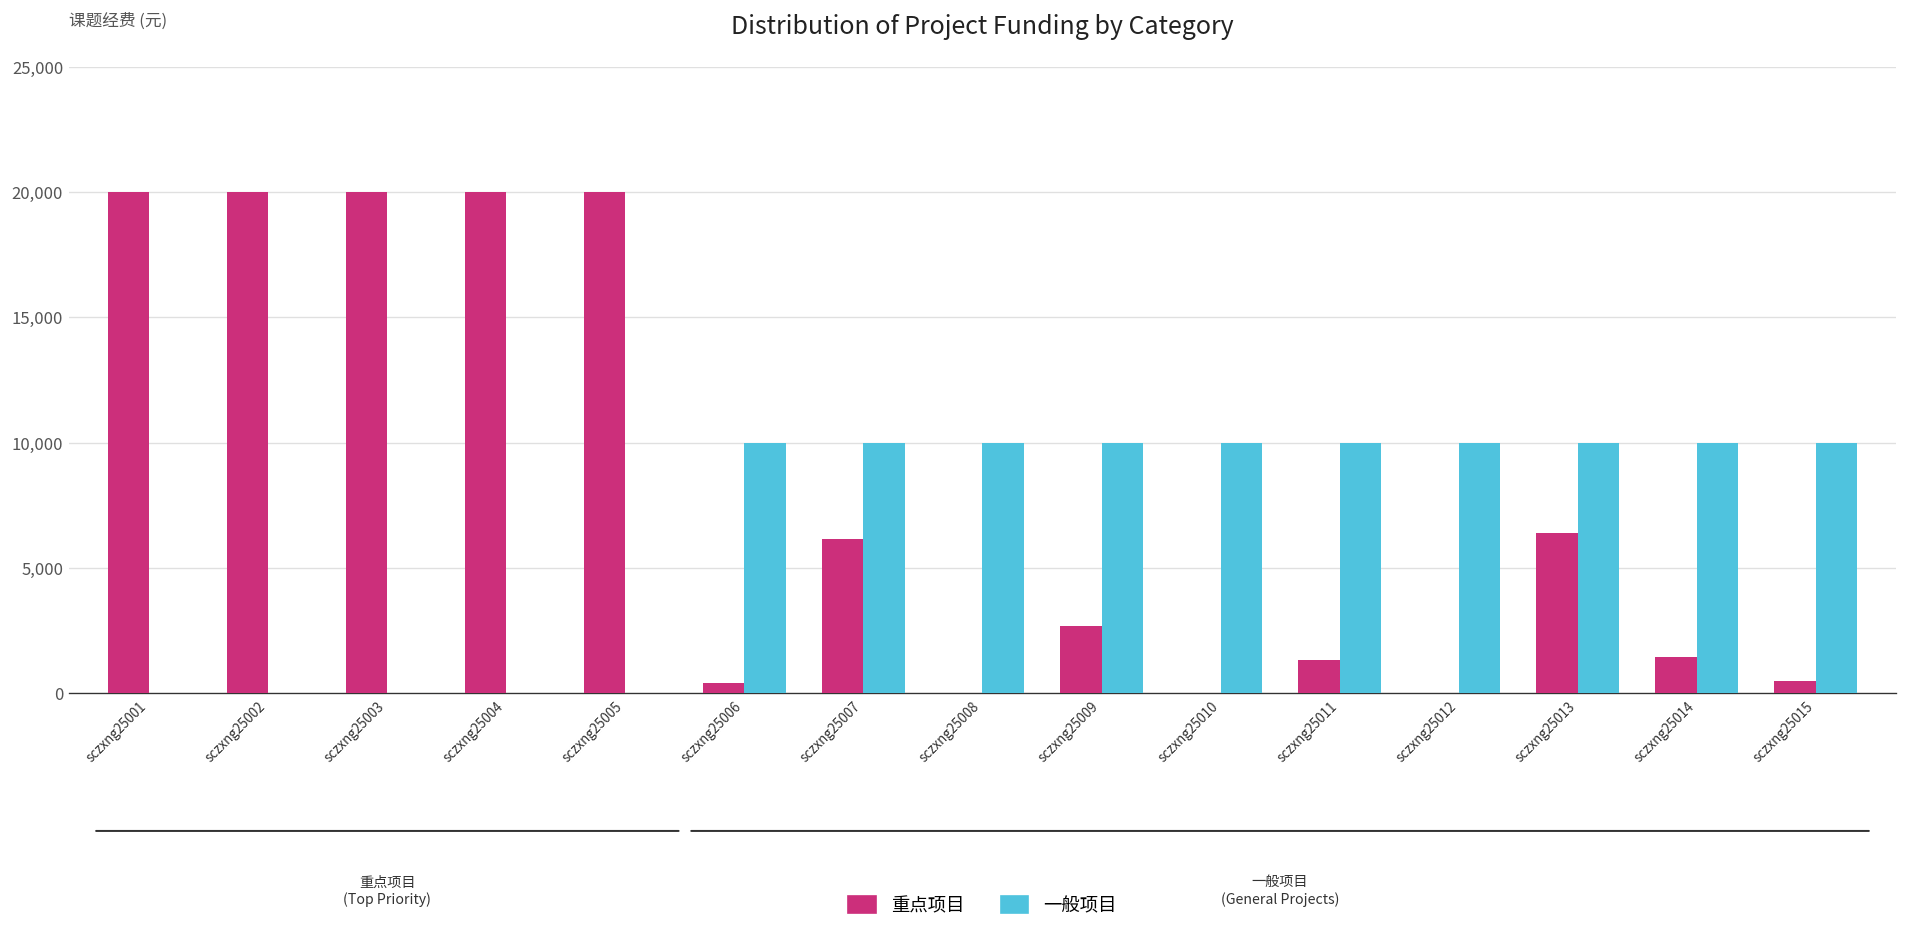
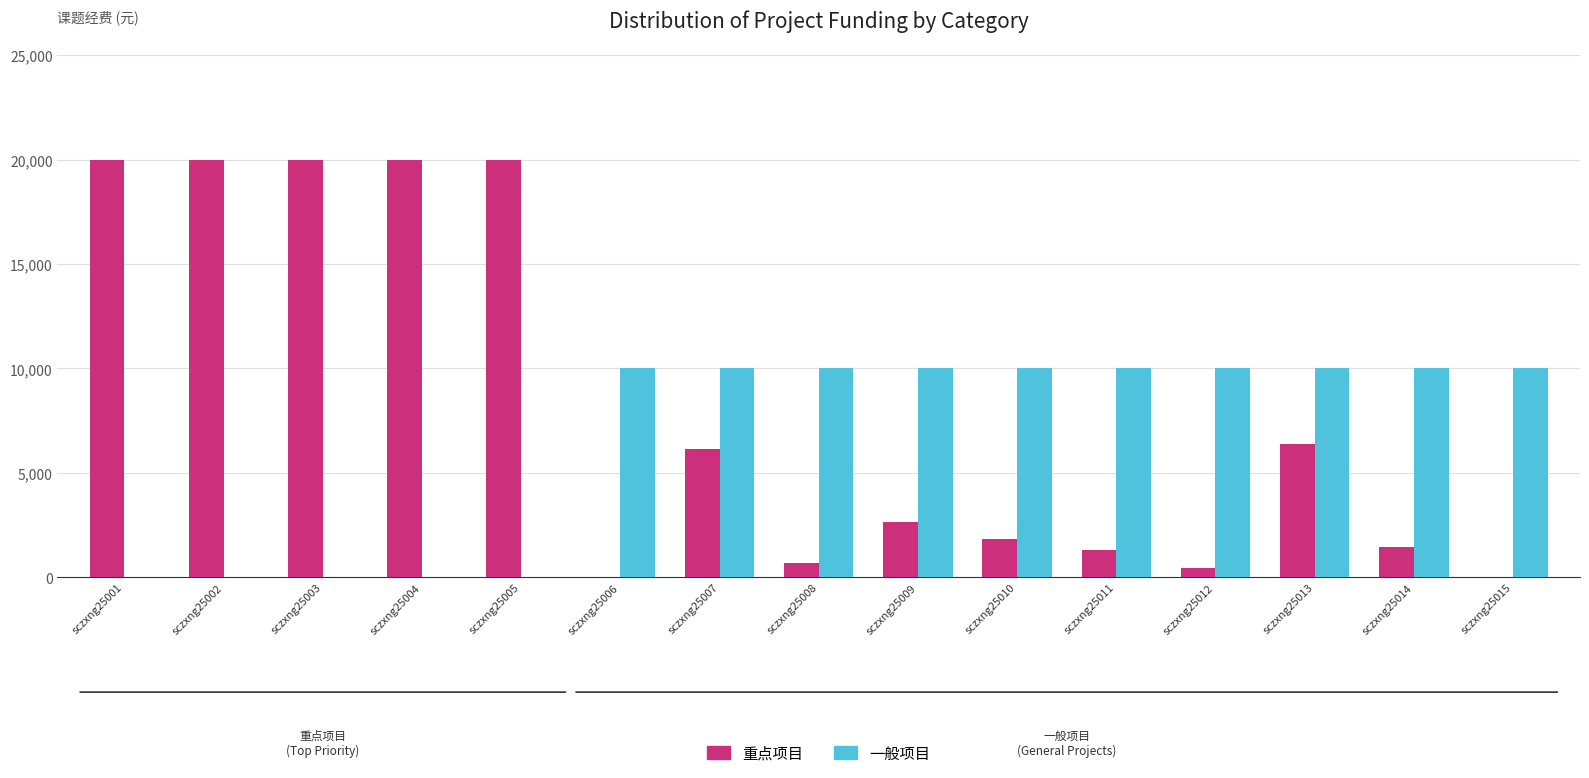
  {
    "重点项目": {
      "sczxng25001": "20,000",
      "sczxng25002": "20,000",
      "sczxng25003": "20,000",
      "sczxng25004": "20,000",
      "sczxng25005": "20,000",
-     "sczxng25006": "400",
+     "sczxng25006": "0",
      "sczxng25007": "6,100",
-     "sczxng25008": "0",
+     "sczxng25008": "700",
      "sczxng25009": "2,700",
-     "sczxng25010": "0",
+     "sczxng25010": "1,900",
      "sczxng25011": "1,300",
-     "sczxng25012": "0",
+     "sczxng25012": "400",
      "sczxng25013": "6,400",
      "sczxng25014": "1,400",
-     "sczxng25015": "500"
+     "sczxng25015": "0"
    },
    "一般项目": {
      "sczxng25001": "0",
      "sczxng25002": "0",
      "sczxng25003": "0",
      "sczxng25004": "0",
      "sczxng25005": "0",
      "sczxng25006": "10,000",
      "sczxng25007": "10,000",
      "sczxng25008": "10,000",
      "sczxng25009": "10,000",
      "sczxng25010": "10,000",
      "sczxng25011": "10,000",
      "sczxng25012": "10,000",
      "sczxng25013": "10,000",
      "sczxng25014": "10,000",
      "sczxng25015": "10,000"
    }
  }
